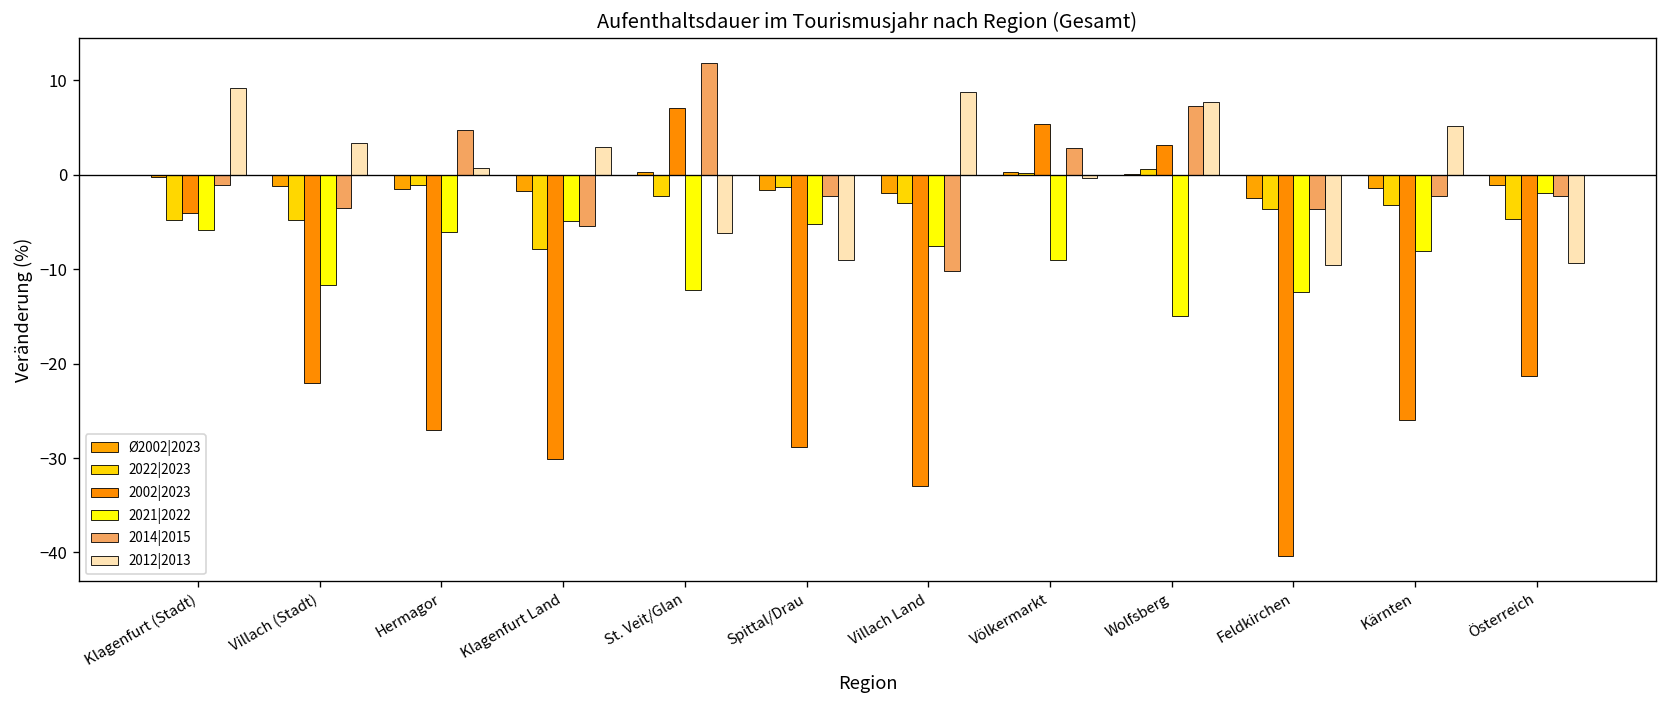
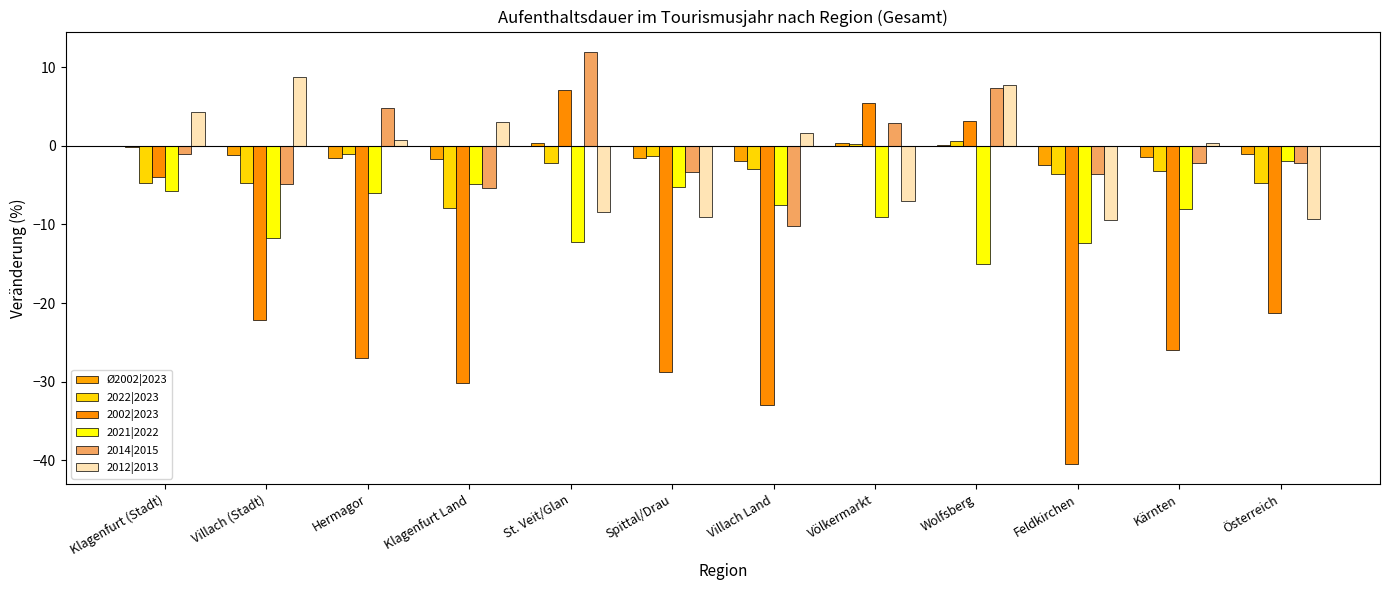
  {
    "2014|2015": {
      "Klagenfurt (Stadt)": -1,
-     "Villach (Stadt)": -4,
+     "Villach (Stadt)": -5,
      "Hermagor": 5,
      "Klagenfurt Land": -5,
      "St. Veit/Glan": 12,
-     "Spittal/Drau": -2,
+     "Spittal/Drau": -3,
      "Villach Land": -10,
      "Völkermarkt": 3,
      "Wolfsberg": 7,
      "Feldkirchen": -4,
      "Kärnten": -2,
      "Österreich": -2
    },
    "2012|2013": {
-     "Klagenfurt (Stadt)": 9,
-     "Villach (Stadt)": 3,
+     "Klagenfurt (Stadt)": 4,
+     "Villach (Stadt)": 9,
      "Hermagor": 1,
      "Klagenfurt Land": 3,
-     "St. Veit/Glan": -6,
+     "St. Veit/Glan": -8,
      "Spittal/Drau": -9,
-     "Villach Land": 9,
-     "Völkermarkt": 0,
+     "Villach Land": 2,
+     "Völkermarkt": -7,
      "Wolfsberg": 8,
      "Feldkirchen": -10,
-     "Kärnten": 5,
+     "Kärnten": 0,
      "Österreich": -9
    }
  }
